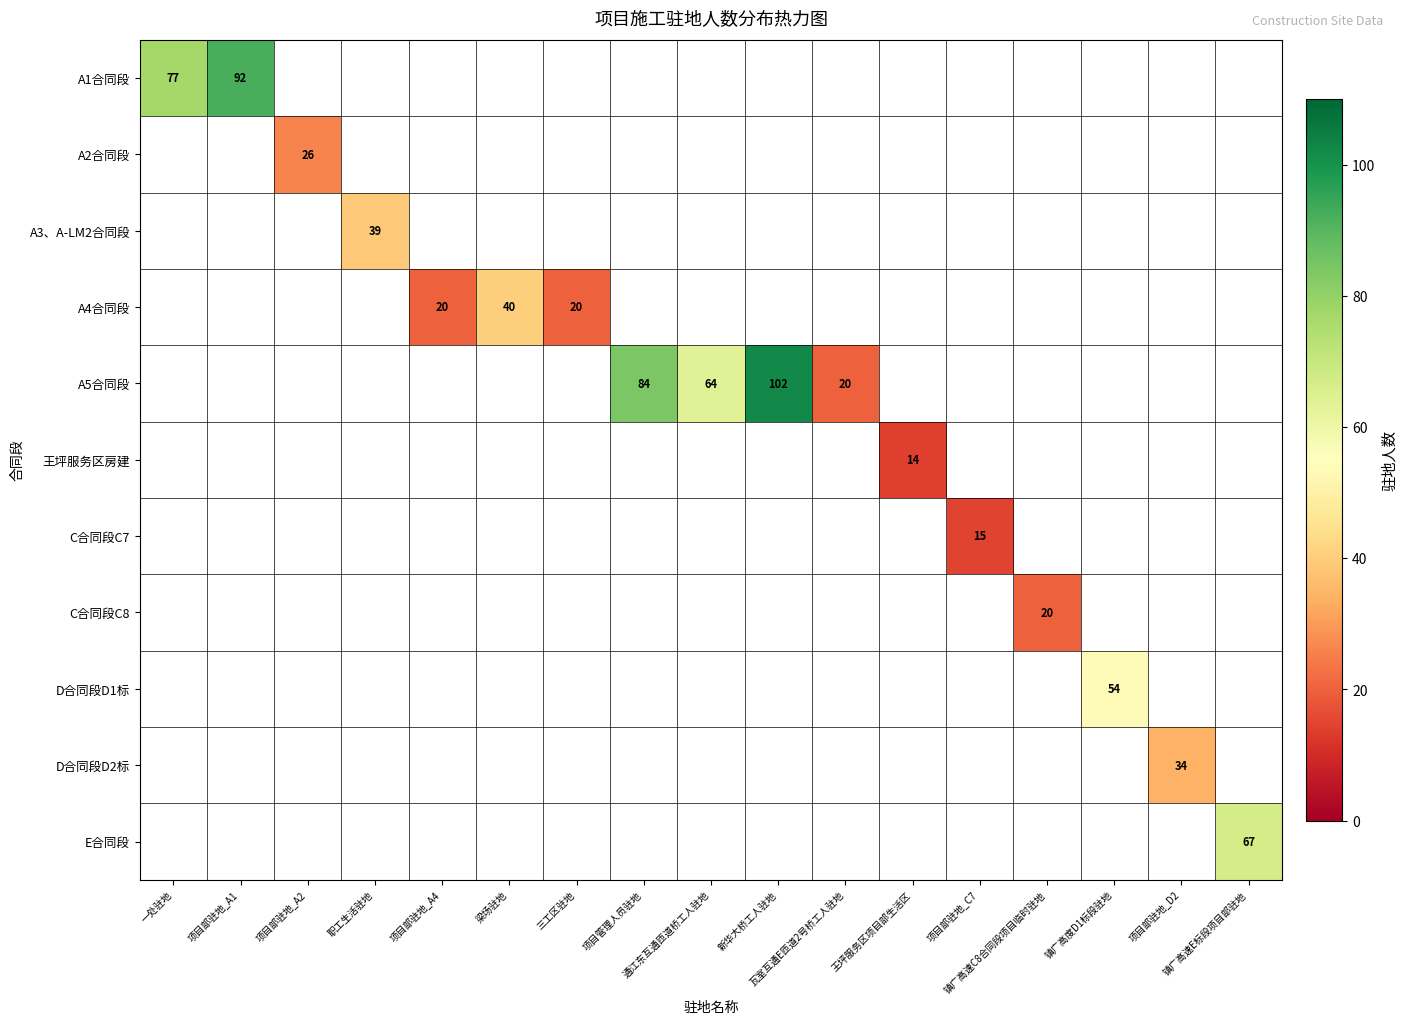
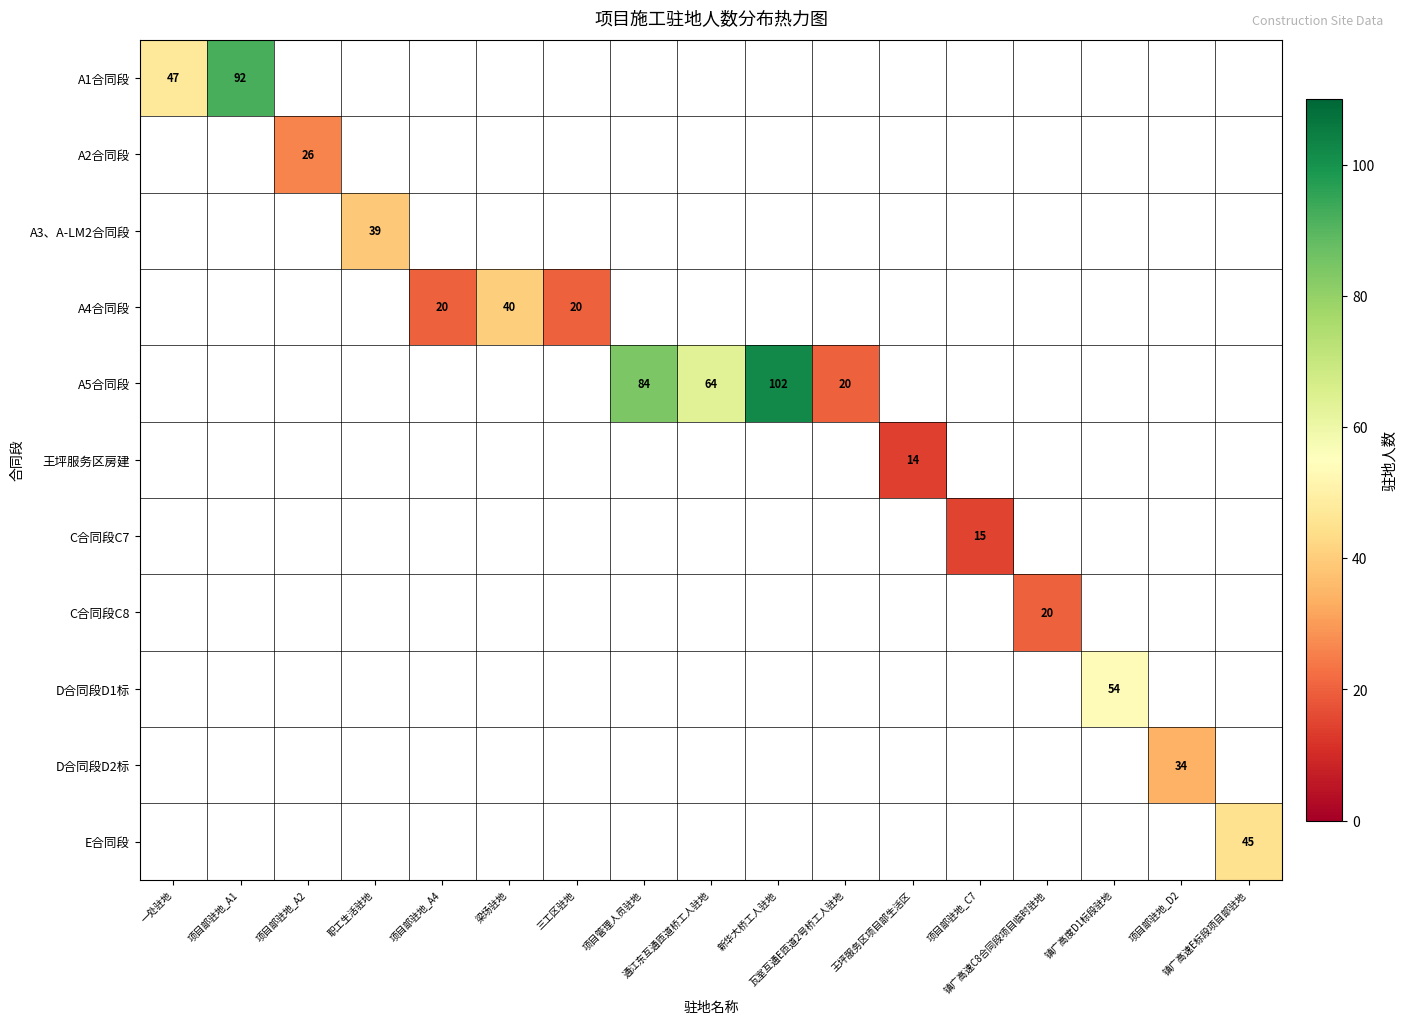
  {
    "A1合同段": {
-     "一处驻地": 77,
+     "一处驻地": 47,
      "项目部驻地_A1": 92
    },
    "A2合同段": {
      "项目部驻地_A2": 26
    },
    "A3、A-LM2合同段": {
      "职工生活驻地": 39
    },
    "A4合同段": {
      "项目部驻地_A4": 20,
      "梁场驻地": 40,
      "三工区驻地": 20
    },
    "A5合同段": {
      "项目管理人员驻地": 84,
      "通江东互通匝道桥工人驻地": 64,
      "新华大桥工人驻地": 102,
      "瓦室互通E匝道2号桥工人驻地": 20
    },
    "王坪服务区房建": {
      "王坪服务区项目部生活区": 14
    },
    "C合同段C7": {
      "项目部驻地_C7": 15
    },
    "C合同段C8": {
      "镇广高速C8合同段项目临时驻地": 20
    },
    "D合同段D1标": {
      "镇广高度D1标段驻地": 54
    },
    "D合同段D2标": {
      "项目部驻地_D2": 34
    },
    "E合同段": {
-     "镇广高速E标段项目部驻地": 67
+     "镇广高速E标段项目部驻地": 45
    }
  }
